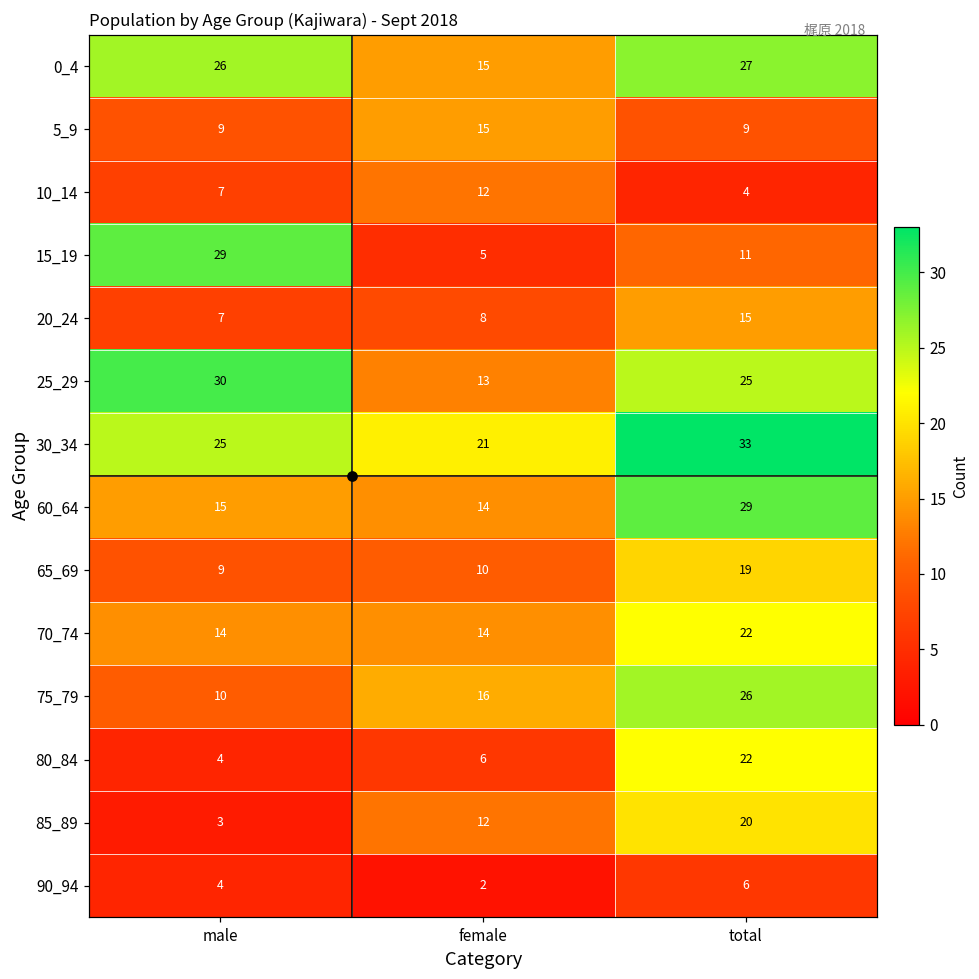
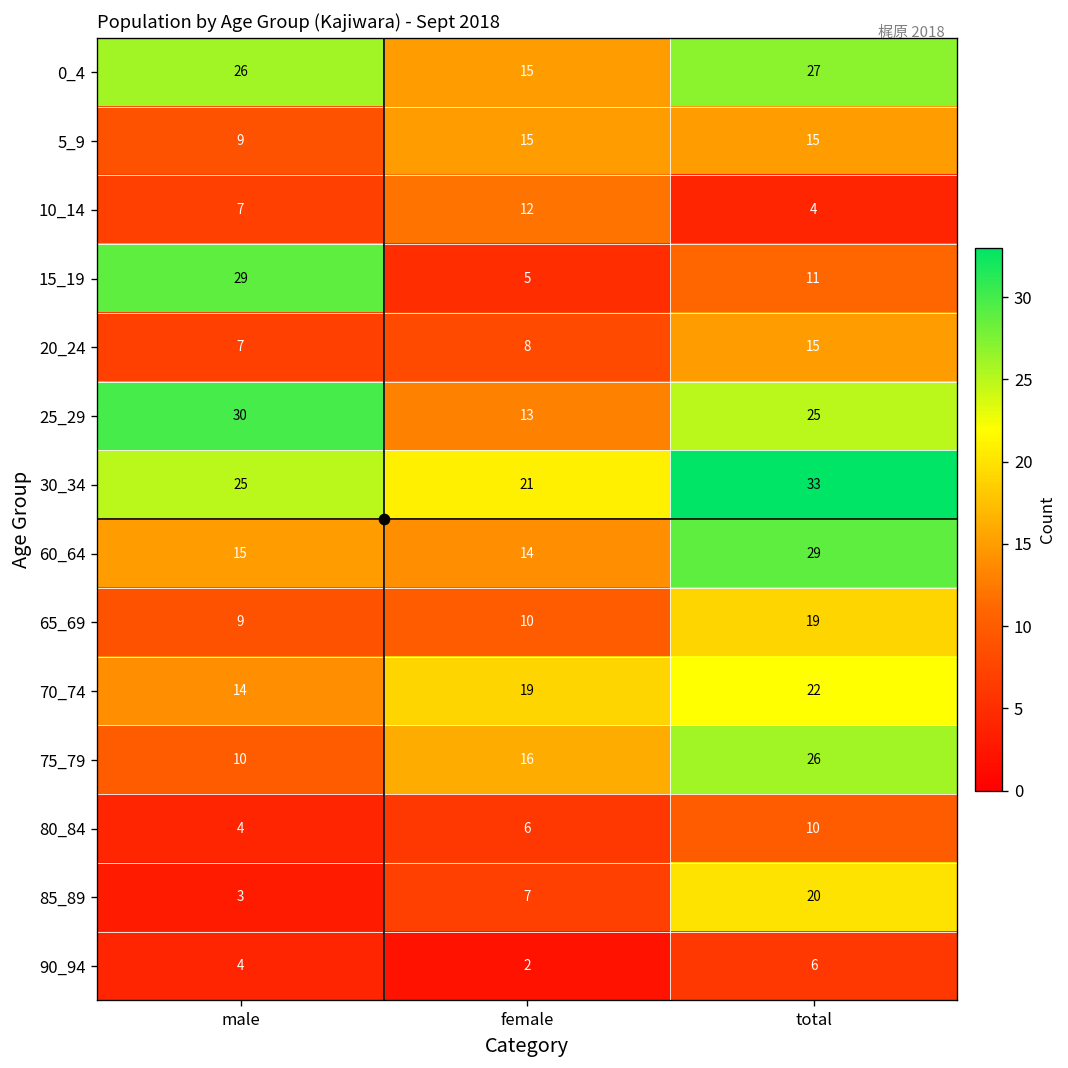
  {
    "0_4": {
      "male": 26,
      "female": 15,
      "total": 27
    },
    "5_9": {
      "male": 9,
      "female": 15,
-     "total": 9
+     "total": 15
    },
    "10_14": {
      "male": 7,
      "female": 12,
      "total": 4
    },
    "15_19": {
      "male": 29,
      "female": 5,
      "total": 11
    },
    "20_24": {
      "male": 7,
      "female": 8,
      "total": 15
    },
    "25_29": {
      "male": 30,
      "female": 13,
      "total": 25
    },
    "30_34": {
      "male": 25,
      "female": 21,
      "total": 33
    },
    "60_64": {
      "male": 15,
      "female": 14,
      "total": 29
    },
    "65_69": {
      "male": 9,
      "female": 10,
      "total": 19
    },
    "70_74": {
      "male": 14,
-     "female": 14,
+     "female": 19,
      "total": 22
    },
    "75_79": {
      "male": 10,
      "female": 16,
      "total": 26
    },
    "80_84": {
      "male": 4,
      "female": 6,
-     "total": 22
+     "total": 10
    },
    "85_89": {
      "male": 3,
-     "female": 12,
+     "female": 7,
      "total": 20
    },
    "90_94": {
      "male": 4,
      "female": 2,
      "total": 6
    }
  }
